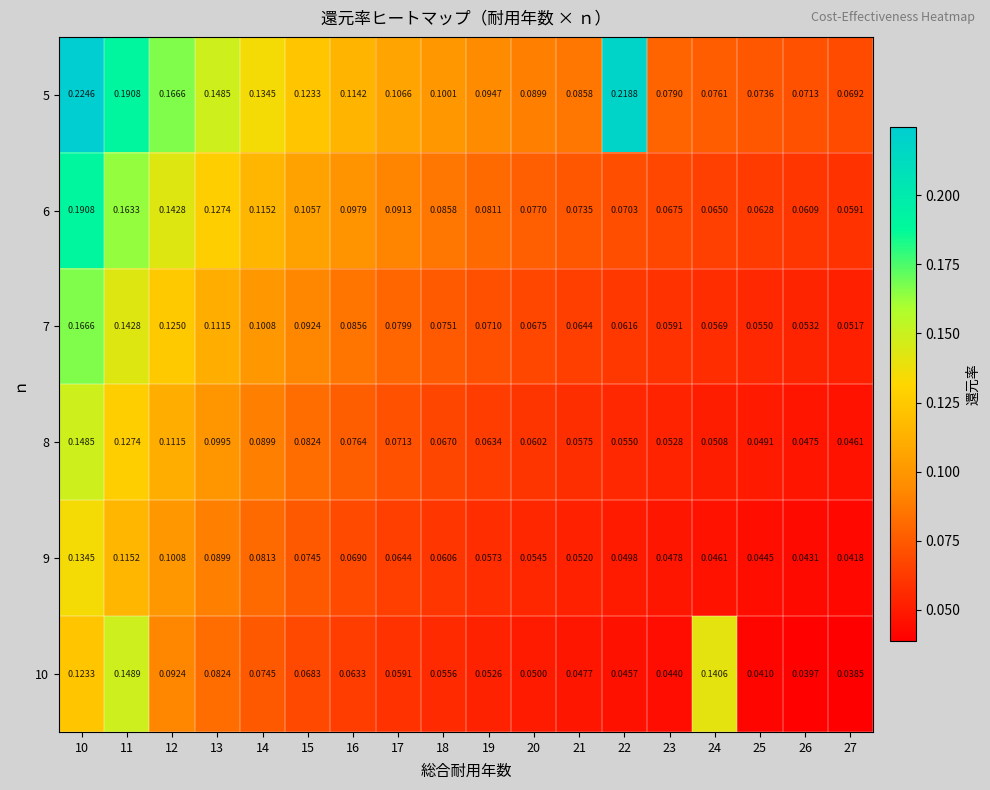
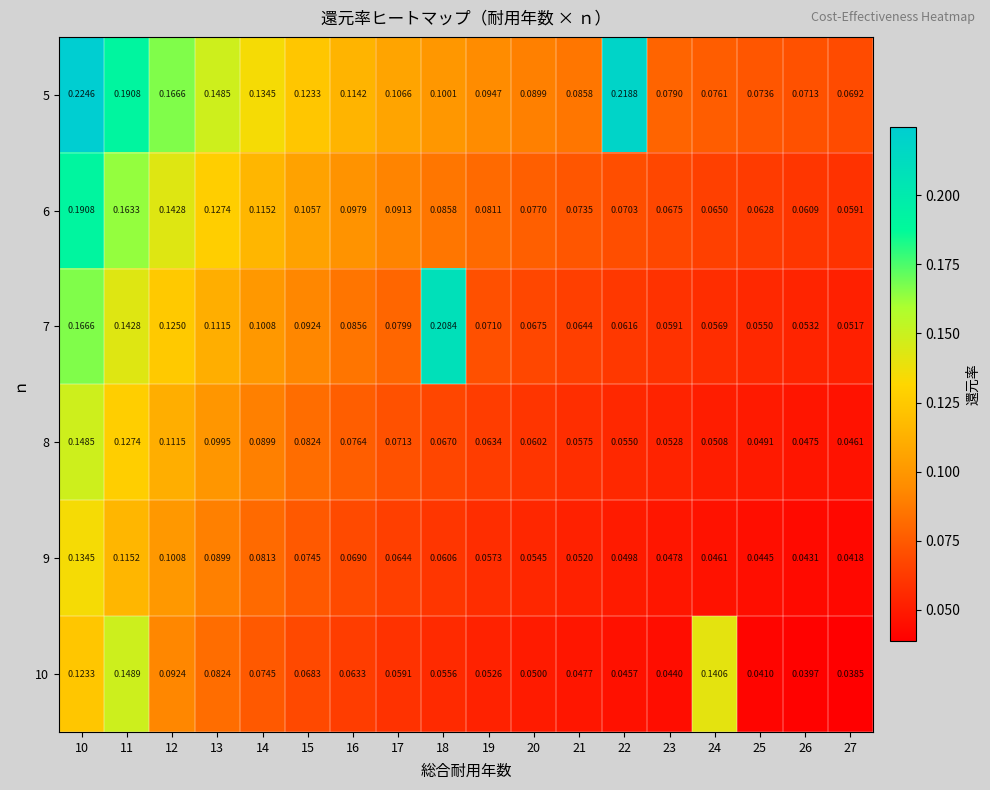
  {
    "5": {
      "10": 0.2246,
      "11": 0.1908,
      "12": 0.1666,
      "13": 0.1485,
      "14": 0.1345,
      "15": 0.1233,
      "16": 0.1142,
      "17": 0.1066,
      "18": 0.1001,
      "19": 0.0947,
      "20": 0.0899,
      "21": 0.0858,
      "22": 0.2188,
      "23": 0.0790,
      "24": 0.0761,
      "25": 0.0736,
      "26": 0.0713,
      "27": 0.0692
    },
    "6": {
      "10": 0.1908,
      "11": 0.1633,
      "12": 0.1428,
      "13": 0.1274,
      "14": 0.1152,
      "15": 0.1057,
      "16": 0.0979,
      "17": 0.0913,
      "18": 0.0858,
      "19": 0.0811,
      "20": 0.0770,
      "21": 0.0735,
      "22": 0.0703,
      "23": 0.0675,
      "24": 0.0650,
      "25": 0.0628,
      "26": 0.0609,
      "27": 0.0591
    },
    "7": {
      "10": 0.1666,
      "11": 0.1428,
      "12": 0.1250,
      "13": 0.1115,
      "14": 0.1008,
      "15": 0.0924,
      "16": 0.0856,
      "17": 0.0799,
-     "18": 0.0751,
+     "18": 0.2084,
      "19": 0.0710,
      "20": 0.0675,
      "21": 0.0644,
      "22": 0.0616,
      "23": 0.0591,
      "24": 0.0569,
      "25": 0.0550,
      "26": 0.0532,
      "27": 0.0517
    },
    "8": {
      "10": 0.1485,
      "11": 0.1274,
      "12": 0.1115,
      "13": 0.0995,
      "14": 0.0899,
      "15": 0.0824,
      "16": 0.0764,
      "17": 0.0713,
      "18": 0.0670,
      "19": 0.0634,
      "20": 0.0602,
      "21": 0.0575,
      "22": 0.0550,
      "23": 0.0528,
      "24": 0.0508,
      "25": 0.0491,
      "26": 0.0475,
      "27": 0.0461
    },
    "9": {
      "10": 0.1345,
      "11": 0.1152,
      "12": 0.1008,
      "13": 0.0899,
      "14": 0.0813,
      "15": 0.0745,
      "16": 0.0690,
      "17": 0.0644,
      "18": 0.0606,
      "19": 0.0573,
      "20": 0.0545,
      "21": 0.0520,
      "22": 0.0498,
      "23": 0.0478,
      "24": 0.0461,
      "25": 0.0445,
      "26": 0.0431,
      "27": 0.0418
    },
    "10": {
      "10": 0.1233,
      "11": 0.1489,
      "12": 0.0924,
      "13": 0.0824,
      "14": 0.0745,
      "15": 0.0683,
      "16": 0.0633,
      "17": 0.0591,
      "18": 0.0556,
      "19": 0.0526,
      "20": 0.0500,
      "21": 0.0477,
      "22": 0.0457,
      "23": 0.0440,
      "24": 0.1406,
      "25": 0.0410,
      "26": 0.0397,
      "27": 0.0385
    }
  }
